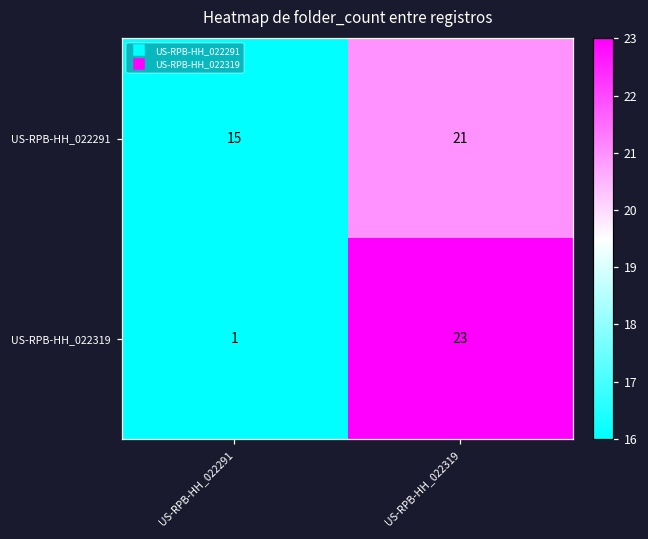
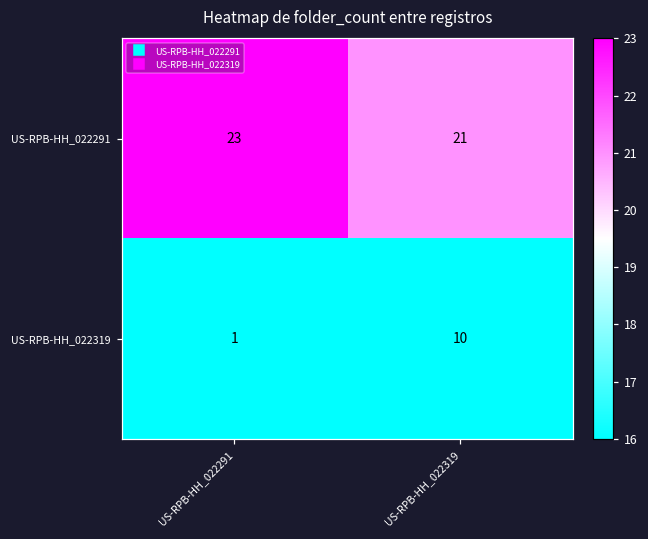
  {
    "US-RPB-HH_022291": {
-     "US-RPB-HH_022291": 15,
+     "US-RPB-HH_022291": 23,
      "US-RPB-HH_022319": 21
    },
    "US-RPB-HH_022319": {
      "US-RPB-HH_022291": 1,
-     "US-RPB-HH_022319": 23
+     "US-RPB-HH_022319": 10
    }
  }
